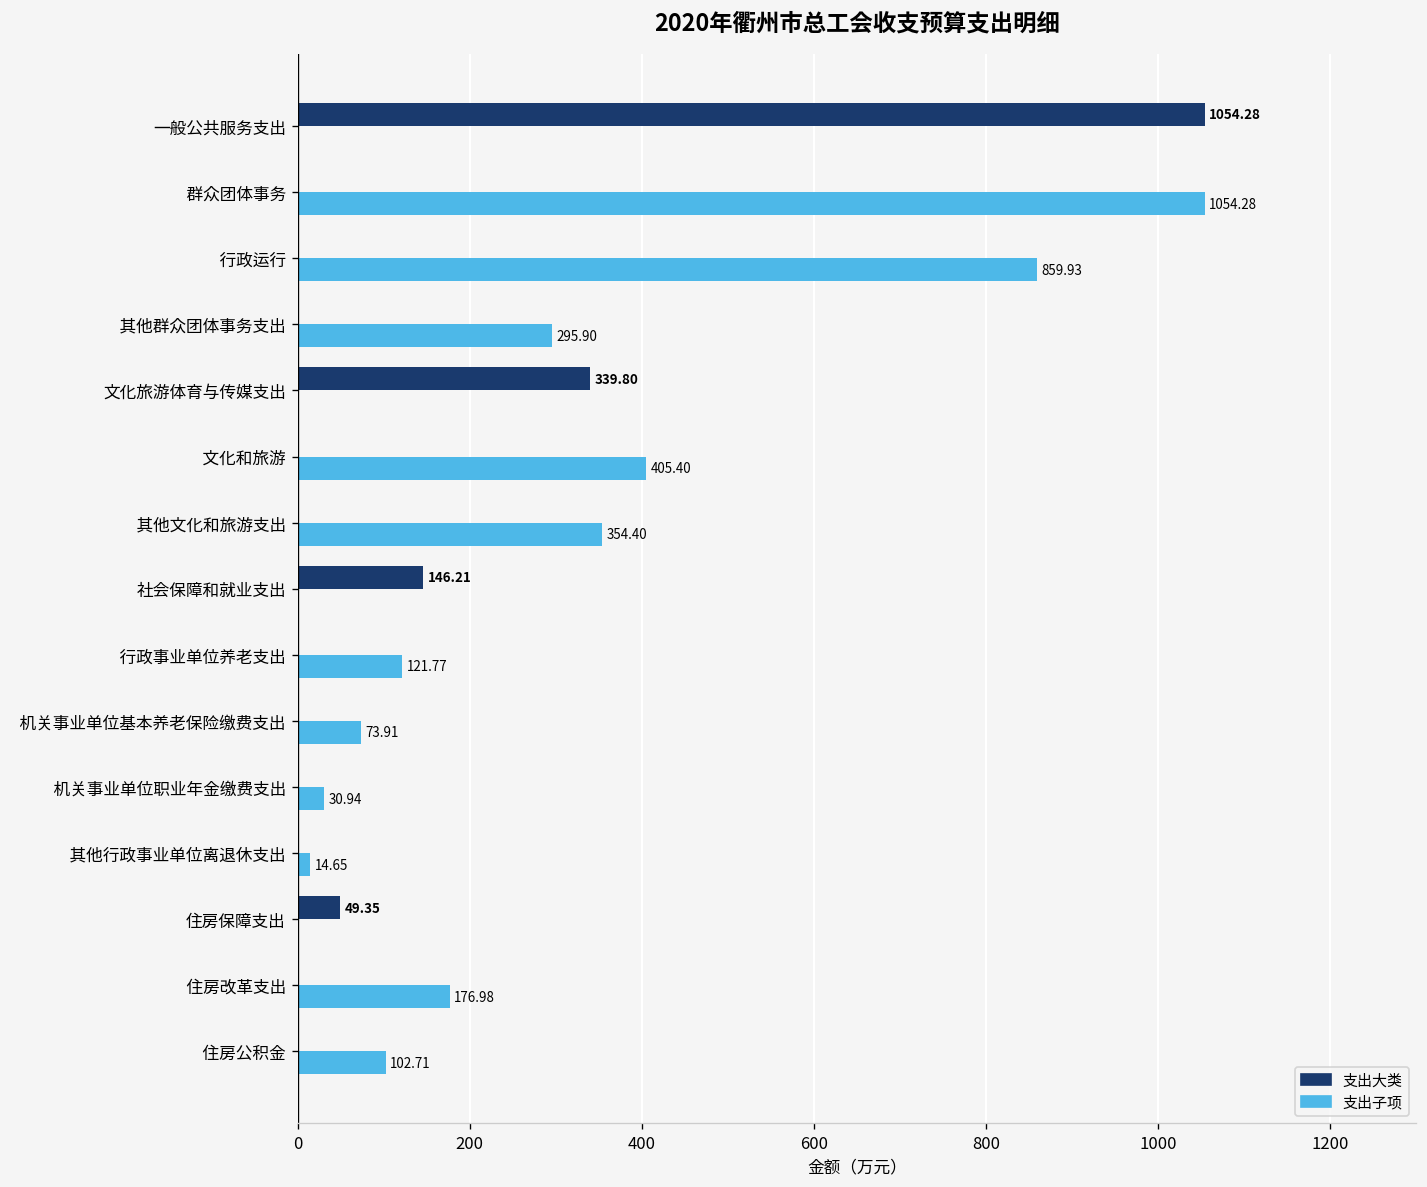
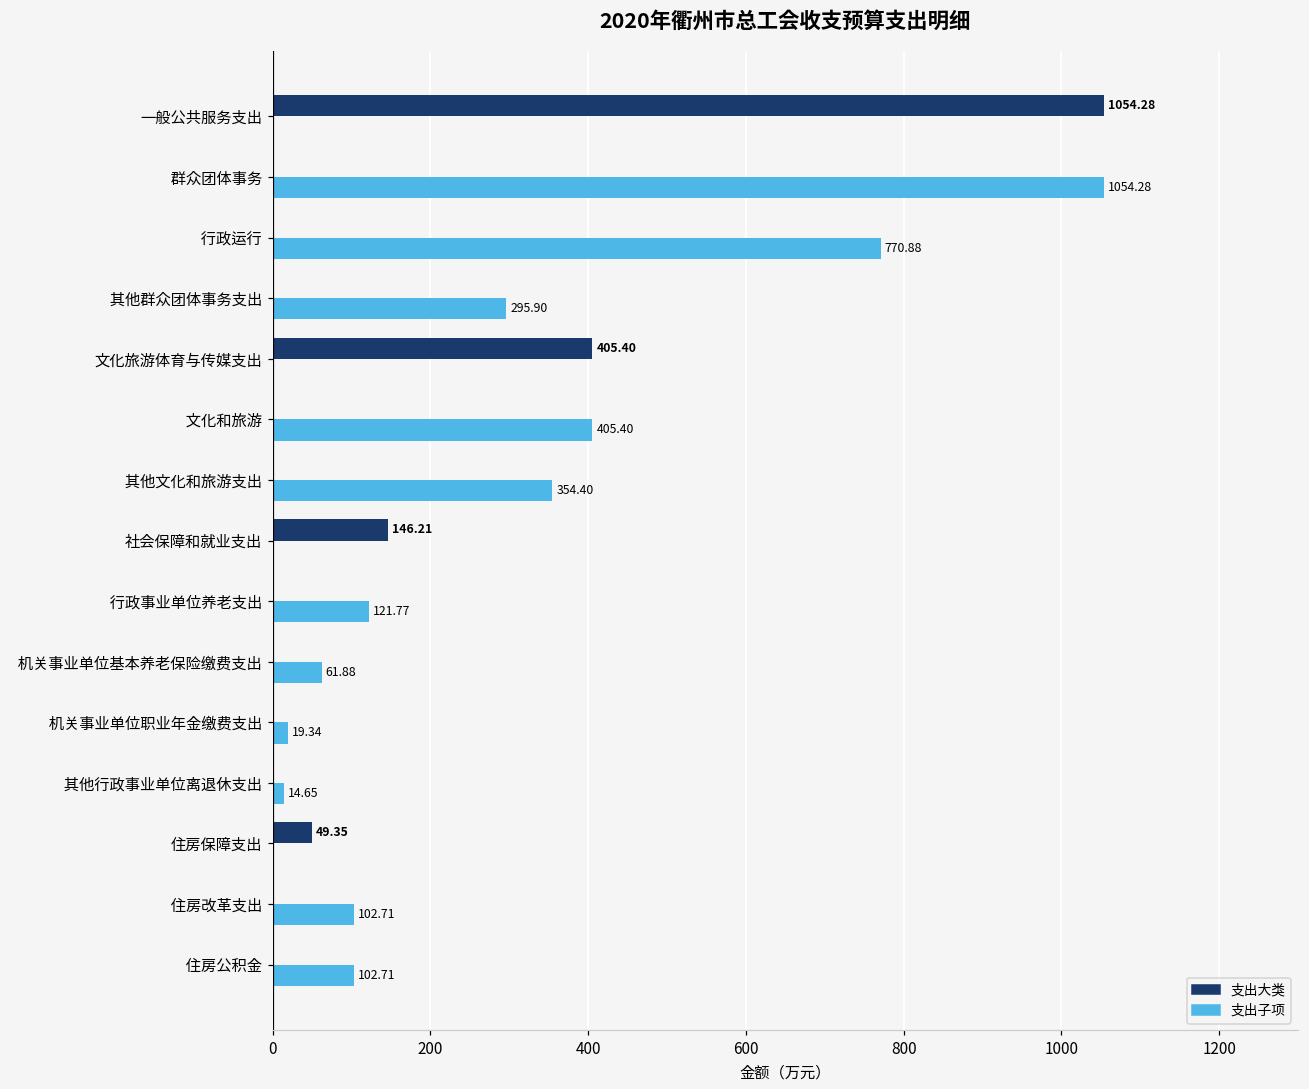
  {
    "支出大类": {
      "一般公共服务支出": 1054.28,
-     "文化旅游体育与传媒支出": 339.80,
+     "文化旅游体育与传媒支出": 405.40,
      "社会保障和就业支出": 146.21,
      "住房保障支出": 49.35
    },
    "支出子项": {
      "群众团体事务": 1054.28,
-     "行政运行": 859.93,
+     "行政运行": 770.88,
      "其他群众团体事务支出": 295.90,
      "文化和旅游": 405.40,
      "其他文化和旅游支出": 354.40,
      "行政事业单位养老支出": 121.77,
-     "机关事业单位基本养老保险缴费支出": 73.91,
-     "机关事业单位职业年金缴费支出": 30.94,
+     "机关事业单位基本养老保险缴费支出": 61.88,
+     "机关事业单位职业年金缴费支出": 19.34,
      "其他行政事业单位离退休支出": 14.65,
-     "住房改革支出": 176.98,
+     "住房改革支出": 102.71,
      "住房公积金": 102.71
    }
  }
